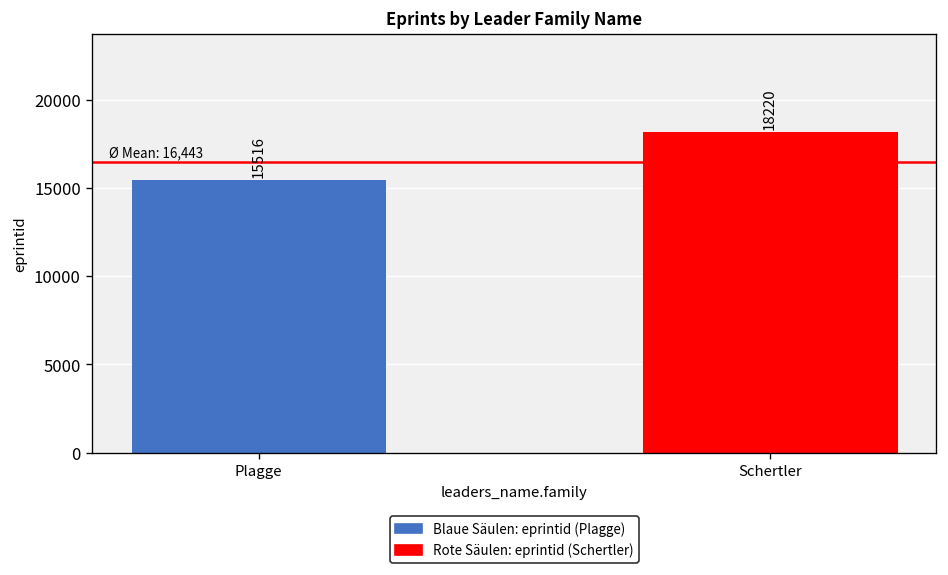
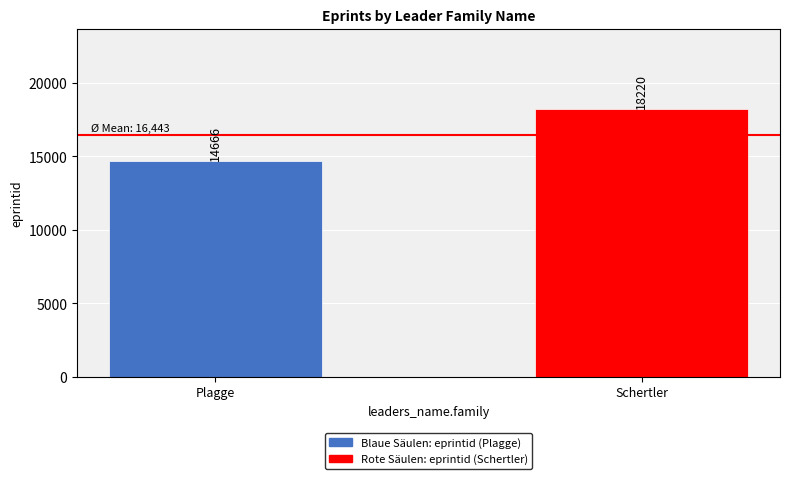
  {
-   "Plagge": 15516,
+   "Plagge": 14666,
    "Schertler": 18220
  }
